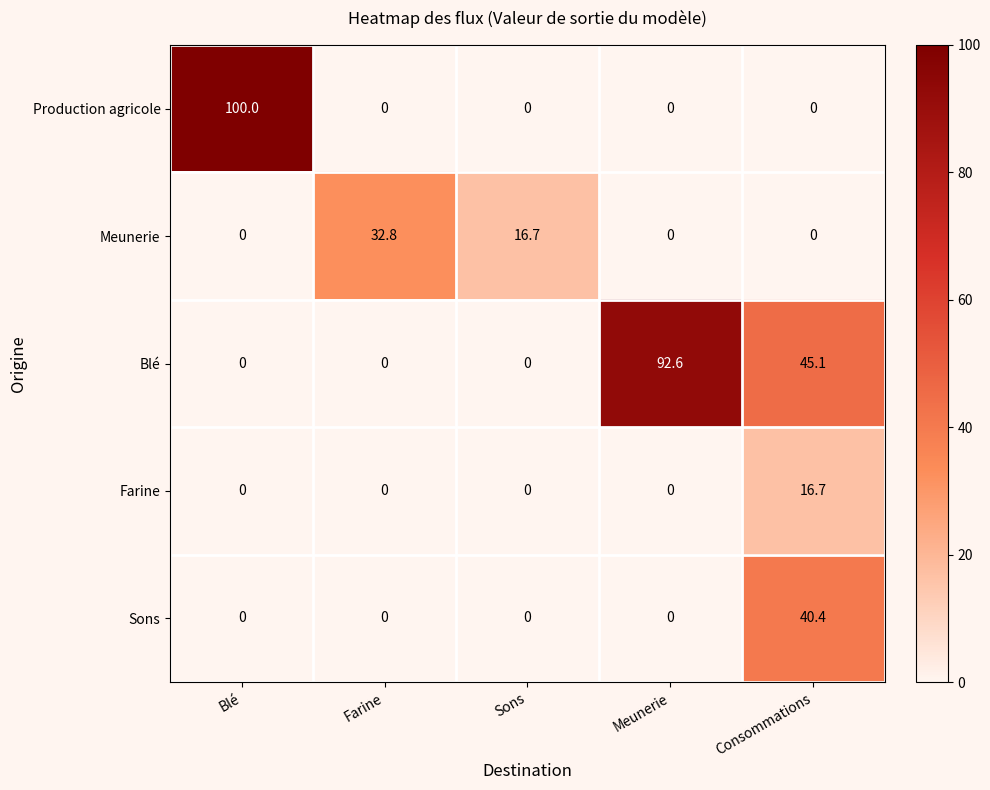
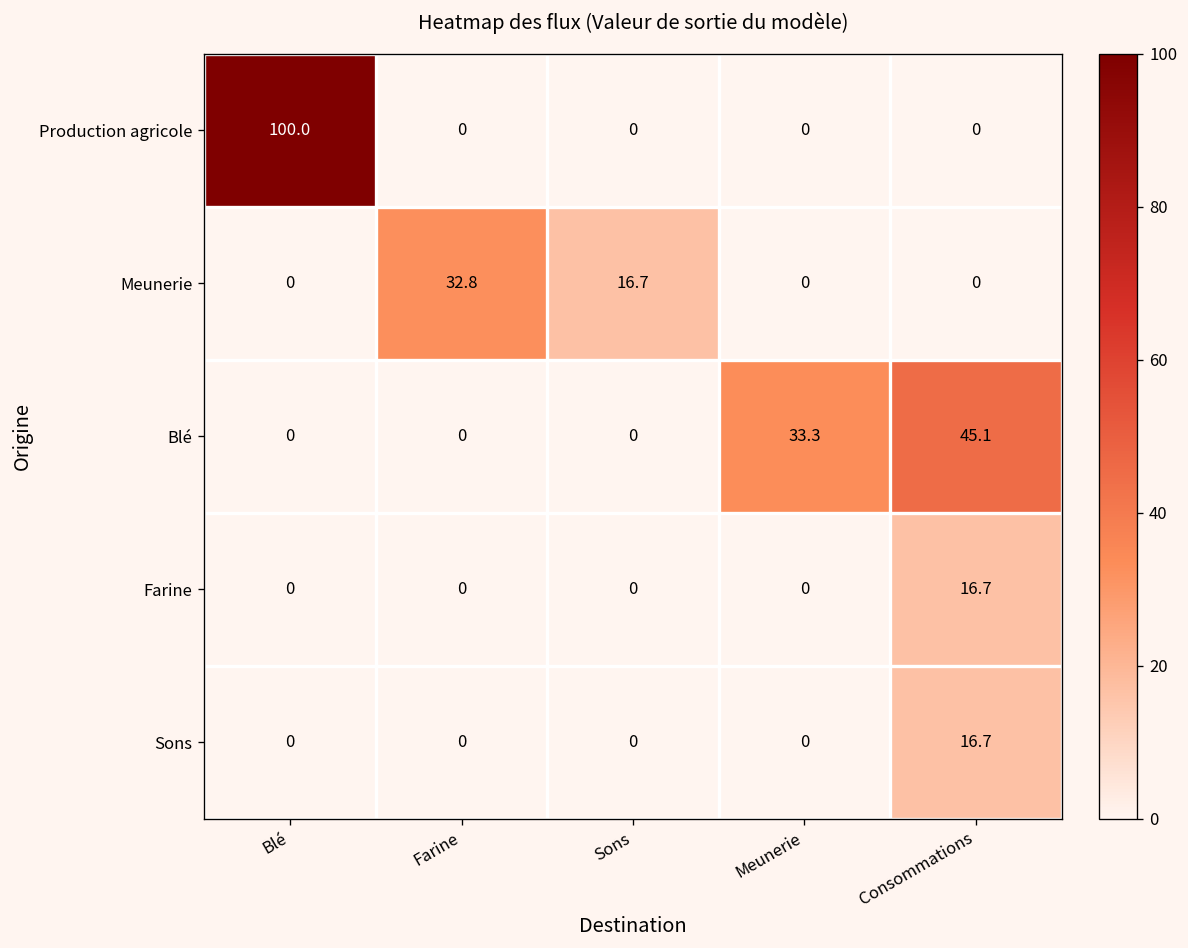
  {
    "Production agricole": {
      "Blé": 100.0,
      "Farine": 0,
      "Sons": 0,
      "Meunerie": 0,
      "Consommations": 0
    },
    "Meunerie": {
      "Blé": 0,
      "Farine": 32.8,
      "Sons": 16.7,
      "Meunerie": 0,
      "Consommations": 0
    },
    "Blé": {
      "Blé": 0,
      "Farine": 0,
      "Sons": 0,
-     "Meunerie": 92.6,
+     "Meunerie": 33.3,
      "Consommations": 45.1
    },
    "Farine": {
      "Blé": 0,
      "Farine": 0,
      "Sons": 0,
      "Meunerie": 0,
      "Consommations": 16.7
    },
    "Sons": {
      "Blé": 0,
      "Farine": 0,
      "Sons": 0,
      "Meunerie": 0,
-     "Consommations": 40.4
+     "Consommations": 16.7
    }
  }
